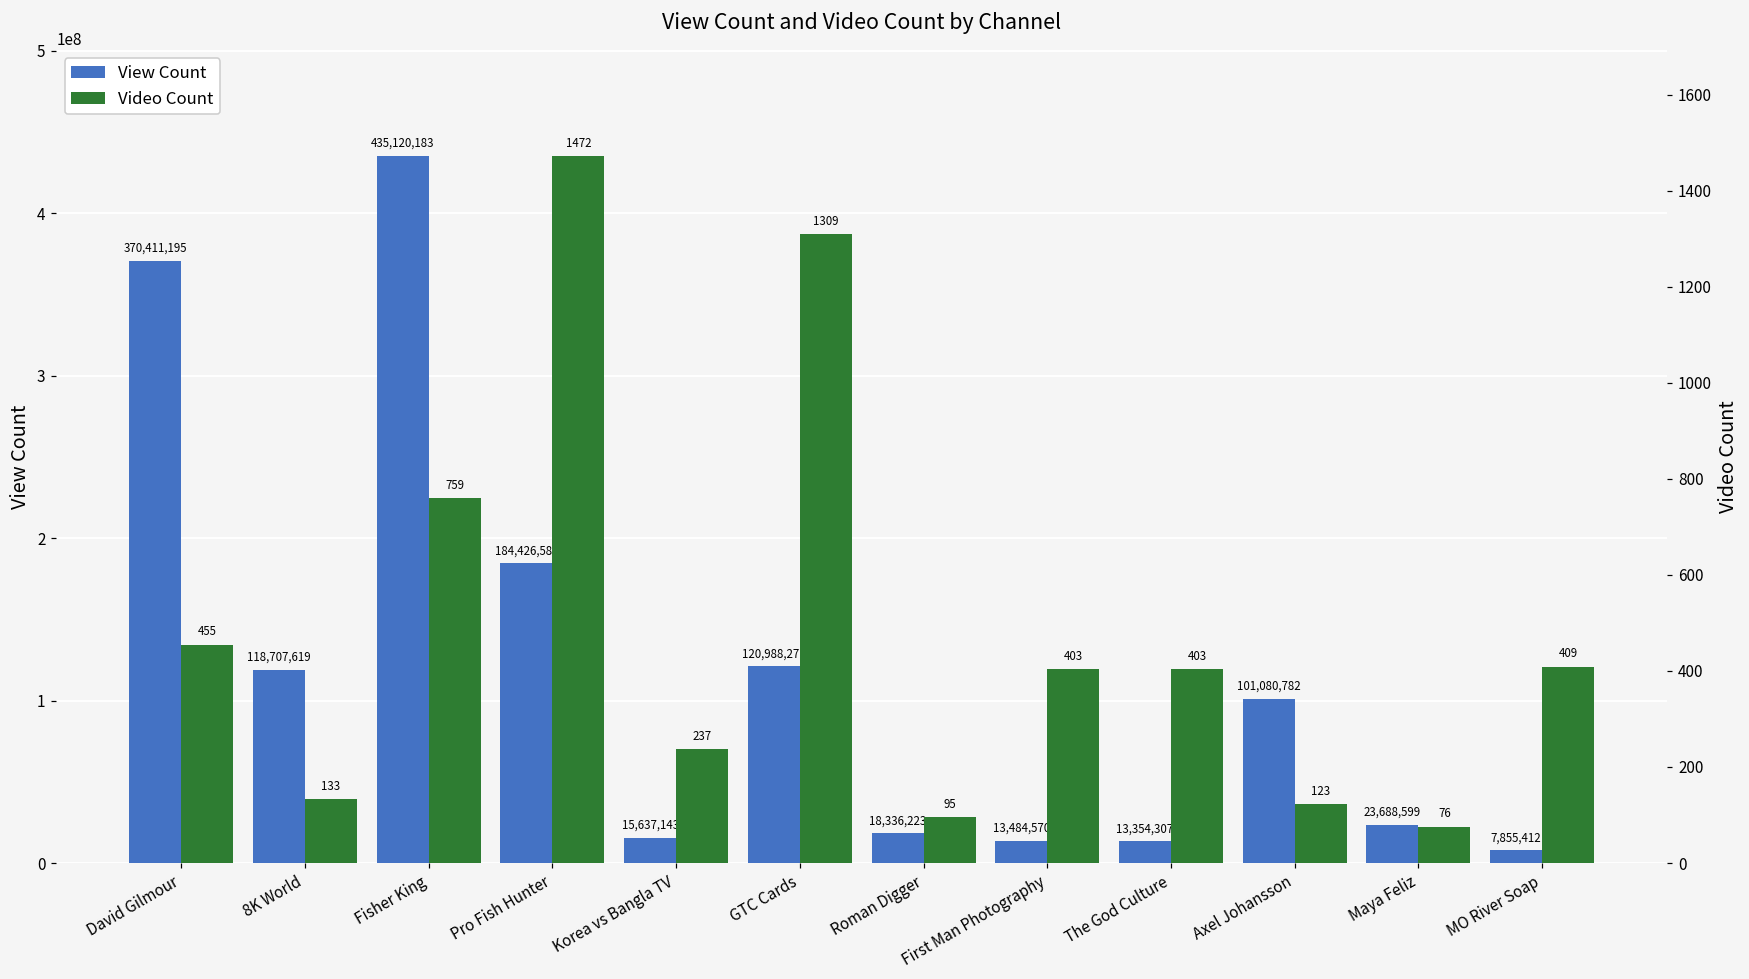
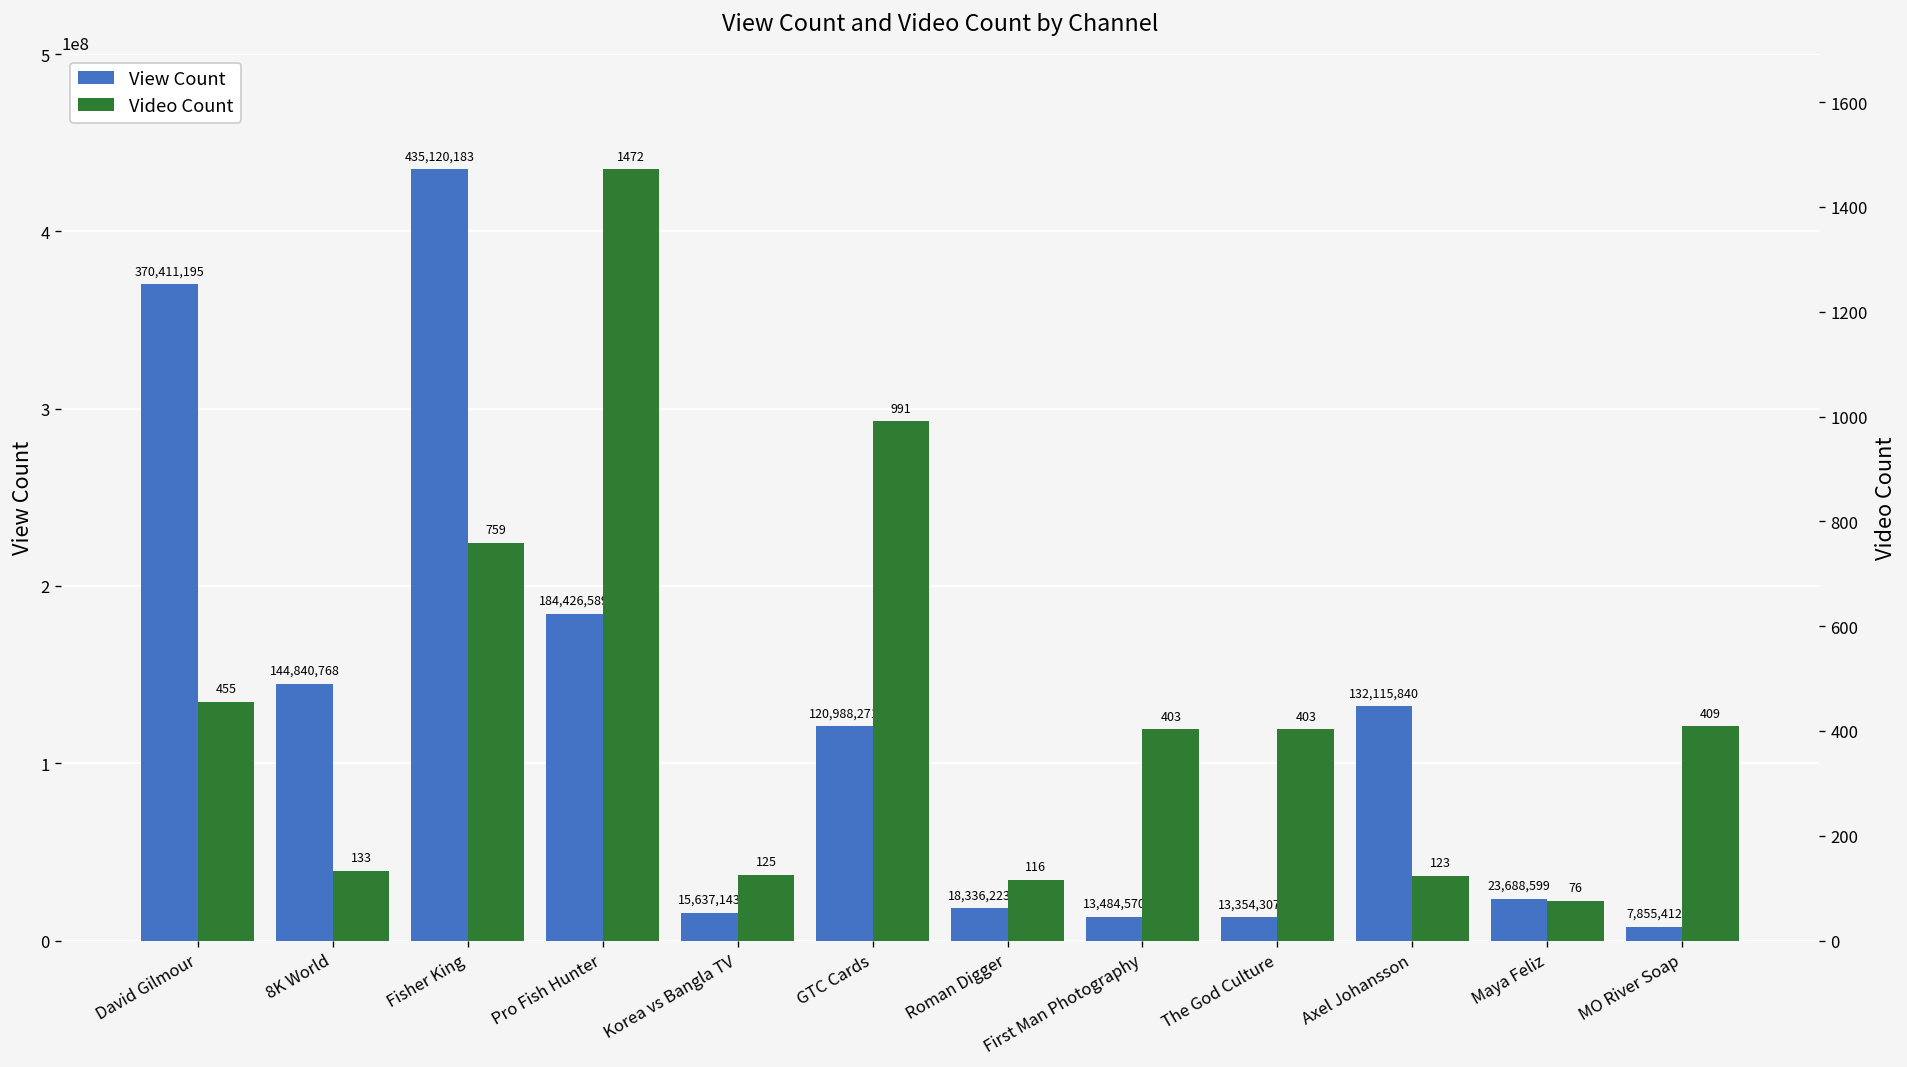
  {
    "View Count": {
      "David Gilmour": "370,411,195",
-     "8K World": "118,707,619",
+     "8K World": "144,840,768",
      "Fisher King": "435,120,183",
      "Pro Fish Hunter": "184,426,589",
      "Korea vs Bangla TV": "15,637,143",
      "GTC Cards": "120,988,271",
      "Roman Digger": "18,336,223",
      "First Man Photography": "13,484,570",
      "The God Culture": "13,354,307",
-     "Axel Johansson": "101,080,782",
+     "Axel Johansson": "132,115,840",
      "Maya Feliz": "23,688,599",
      "MO River Soap": "7,855,412"
    },
    "Video Count": {
      "David Gilmour": "455",
      "8K World": "133",
      "Fisher King": "759",
      "Pro Fish Hunter": "1472",
-     "Korea vs Bangla TV": "237",
-     "GTC Cards": "1309",
-     "Roman Digger": "95",
+     "Korea vs Bangla TV": "125",
+     "GTC Cards": "991",
+     "Roman Digger": "116",
      "First Man Photography": "403",
      "The God Culture": "403",
      "Axel Johansson": "123",
      "Maya Feliz": "76",
      "MO River Soap": "409"
    }
  }
